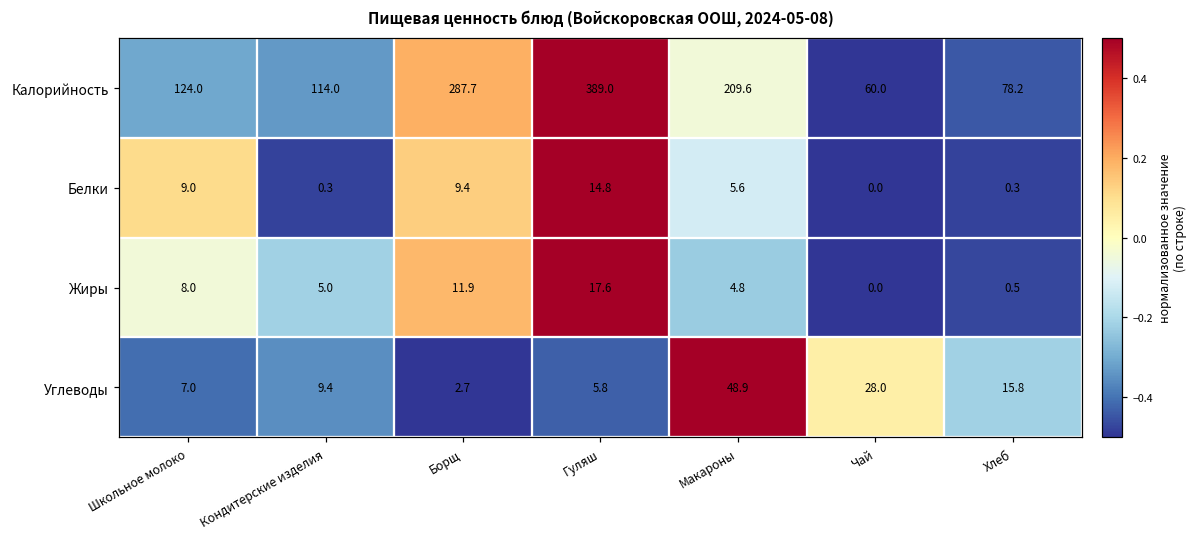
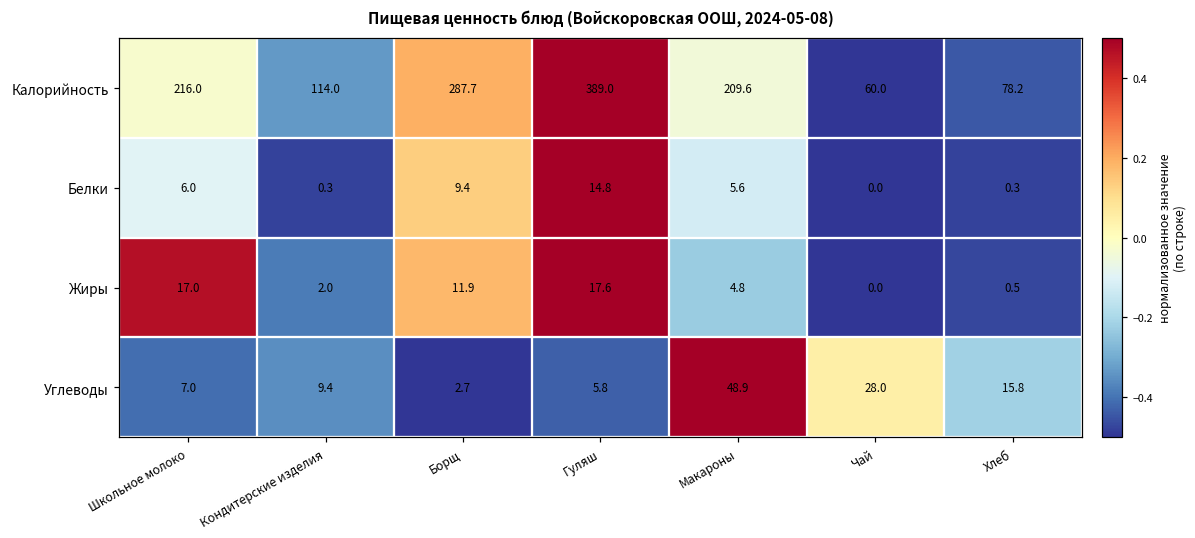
  {
    "Калорийность": {
-     "Школьное молоко": 124.0,
+     "Школьное молоко": 216.0,
      "Кондитерские изделия": 114.0,
      "Борщ": 287.7,
      "Гуляш": 389.0,
      "Макароны": 209.6,
      "Чай": 60.0,
      "Хлеб": 78.2
    },
    "Белки": {
-     "Школьное молоко": 9.0,
+     "Школьное молоко": 6.0,
      "Кондитерские изделия": 0.3,
      "Борщ": 9.4,
      "Гуляш": 14.8,
      "Макароны": 5.6,
      "Чай": 0.0,
      "Хлеб": 0.3
    },
    "Жиры": {
-     "Школьное молоко": 8.0,
-     "Кондитерские изделия": 5.0,
+     "Школьное молоко": 17.0,
+     "Кондитерские изделия": 2.0,
      "Борщ": 11.9,
      "Гуляш": 17.6,
      "Макароны": 4.8,
      "Чай": 0.0,
      "Хлеб": 0.5
    },
    "Углеводы": {
      "Школьное молоко": 7.0,
      "Кондитерские изделия": 9.4,
      "Борщ": 2.7,
      "Гуляш": 5.8,
      "Макароны": 48.9,
      "Чай": 28.0,
      "Хлеб": 15.8
    }
  }
